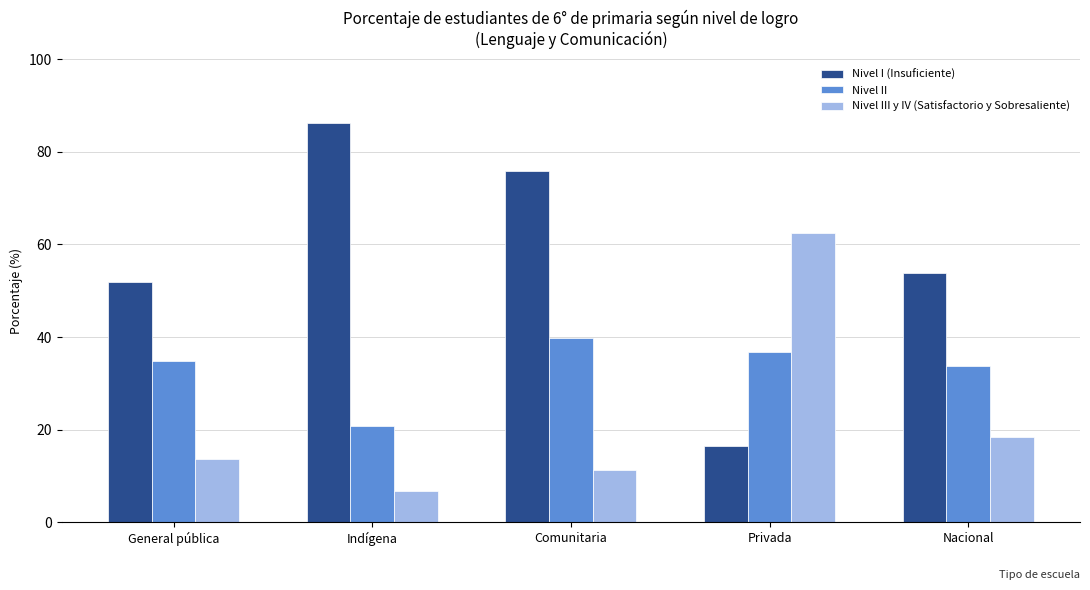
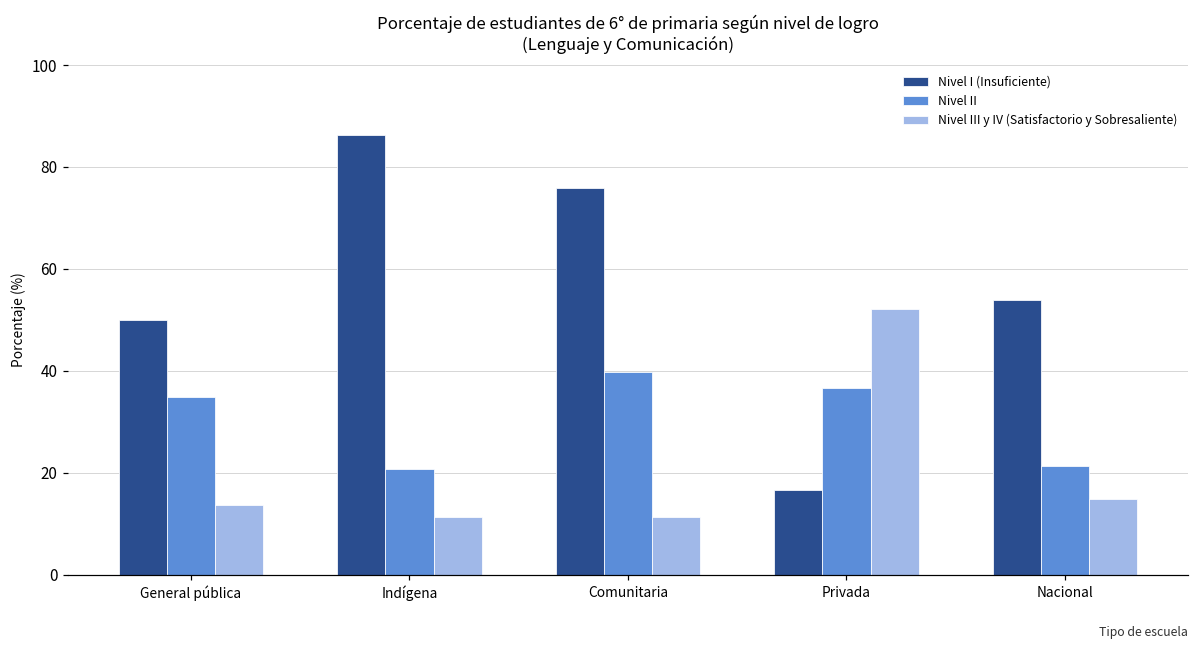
  {
    "Nivel I (Insuficiente)": {
-     "General pública": 52,
+     "General pública": 50,
      "Indígena": 86,
      "Comunitaria": 76,
      "Privada": 17,
      "Nacional": 54
    },
    "Nivel II": {
      "General pública": 35,
      "Indígena": 21,
      "Comunitaria": 40,
      "Privada": 37,
-     "Nacional": 34
+     "Nacional": 21
    },
    "Nivel III y IV (Satisfactorio y Sobresaliente)": {
      "General pública": 14,
-     "Indígena": 7,
+     "Indígena": 11,
      "Comunitaria": 11,
-     "Privada": 62,
-     "Nacional": 19
+     "Privada": 52,
+     "Nacional": 15
    }
  }
